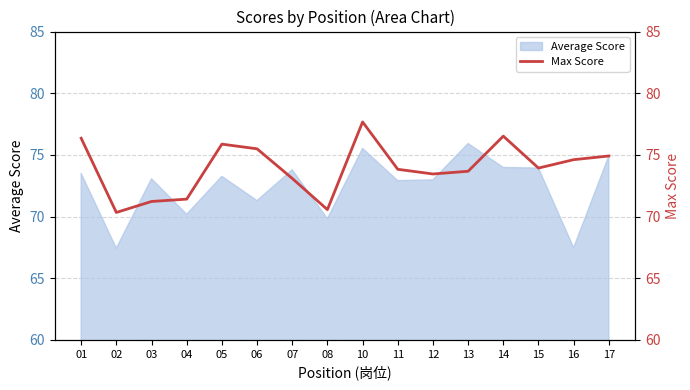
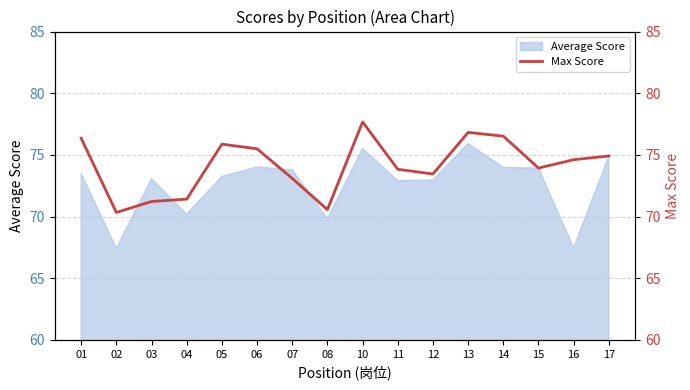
  {
    "Average Score": {
      "01": 73.5,
      "02": 67.4,
      "03": 73.1,
      "04": 70.2,
      "05": 73.3,
-     "06": 71.3,
+     "06": 74.0,
      "07": 73.8,
      "08": 69.8,
      "10": 75.5,
      "11": 72.9,
      "12": 73.0,
      "13": 75.9,
      "14": 74.0,
      "15": 73.9,
      "16": 67.5,
      "17": 74.9
    },
    "Max Score": {
      "01": 76.4,
      "02": 70.3,
      "03": 71.2,
      "04": 71.4,
      "05": 75.9,
      "06": 75.5,
      "07": 73.1,
      "08": 70.6,
      "10": 77.7,
      "11": 73.8,
      "12": 73.5,
-     "13": 73.7,
+     "13": 76.8,
      "14": 76.5,
      "15": 73.9,
      "16": 74.6,
      "17": 74.9
    }
  }
